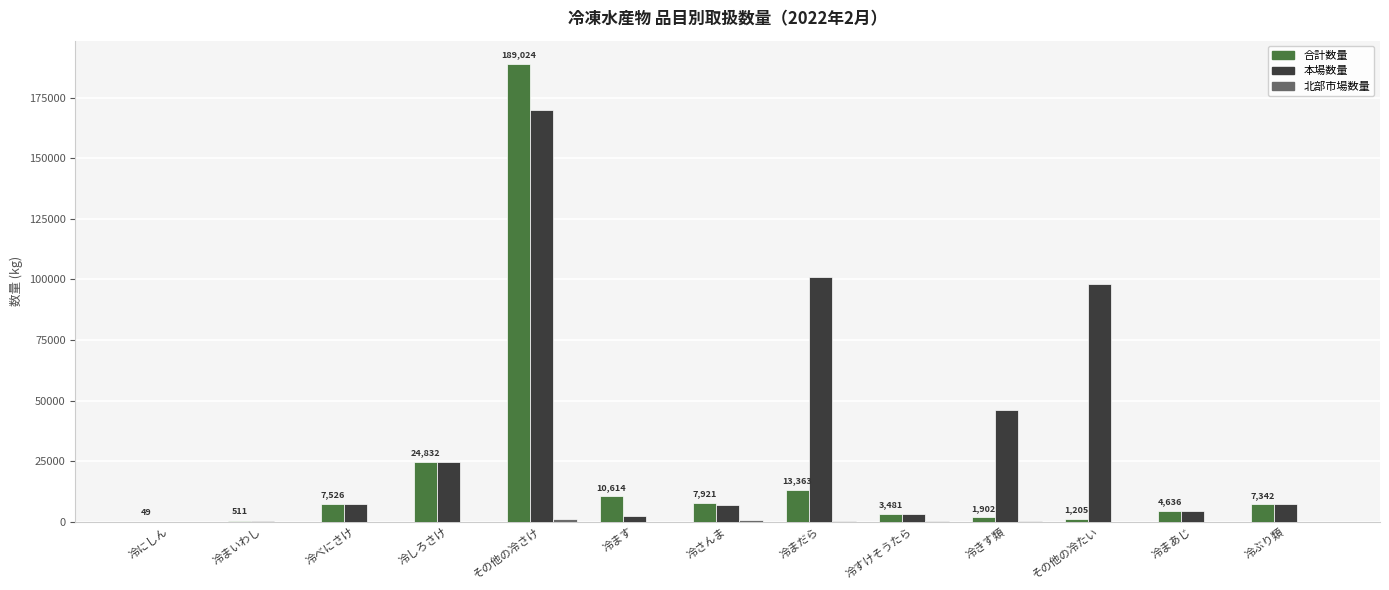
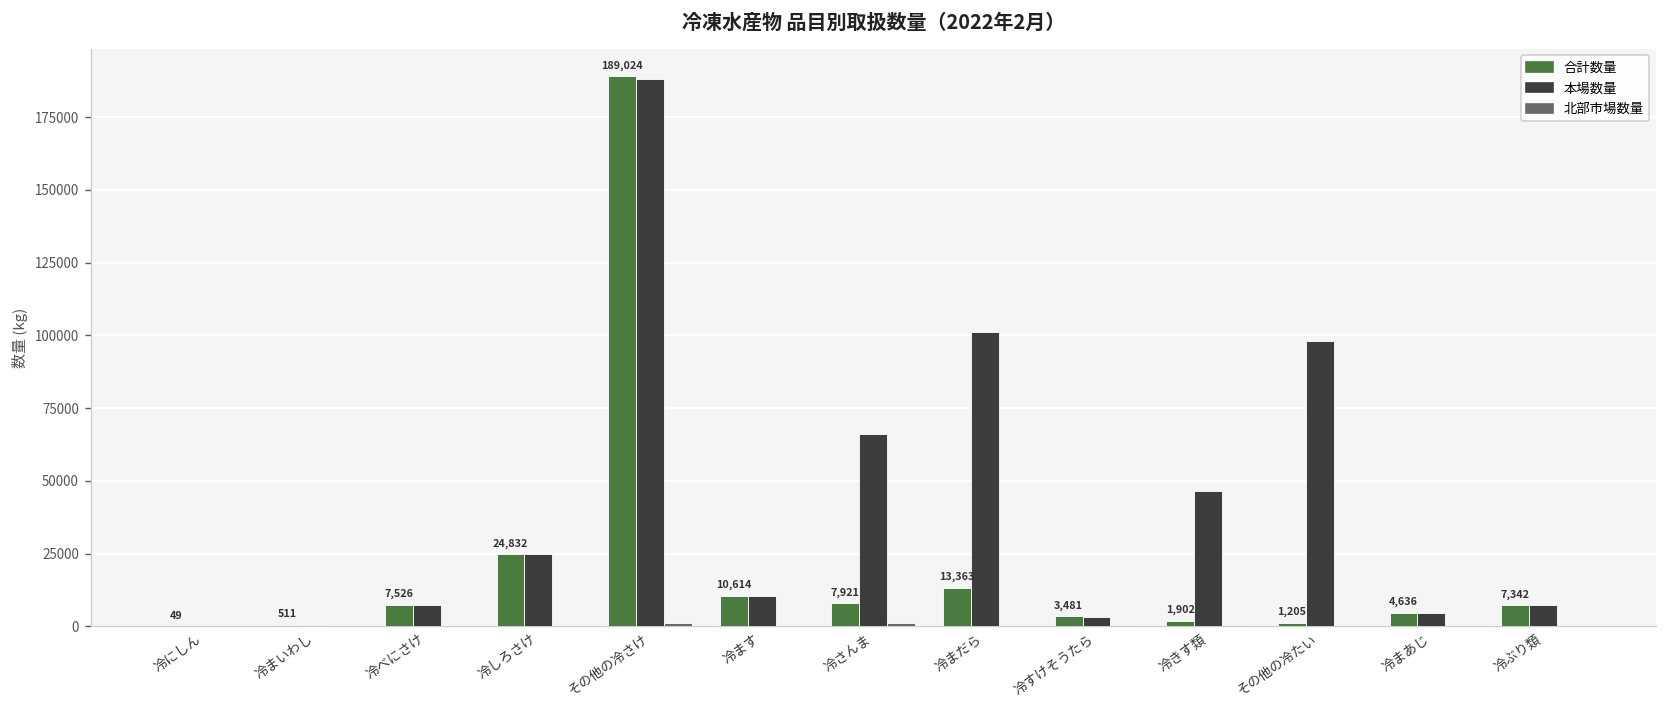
  {
    "本場数量": {
-     "その他の冷さけ": 170000,
-     "冷ます": 3000,
-     "冷さんま": 7000,
+     "その他の冷さけ": 188000,
+     "冷ます": 11000,
+     "冷さんま": 66000,
      "冷まだら": 101000,
      "冷すけそうたら": 3000,
      "冷きす類": 46000,
      "その他の冷たい": 98000,
      "冷まあじ": 4000,
      "冷ぶり類": 7000
    }
  }
